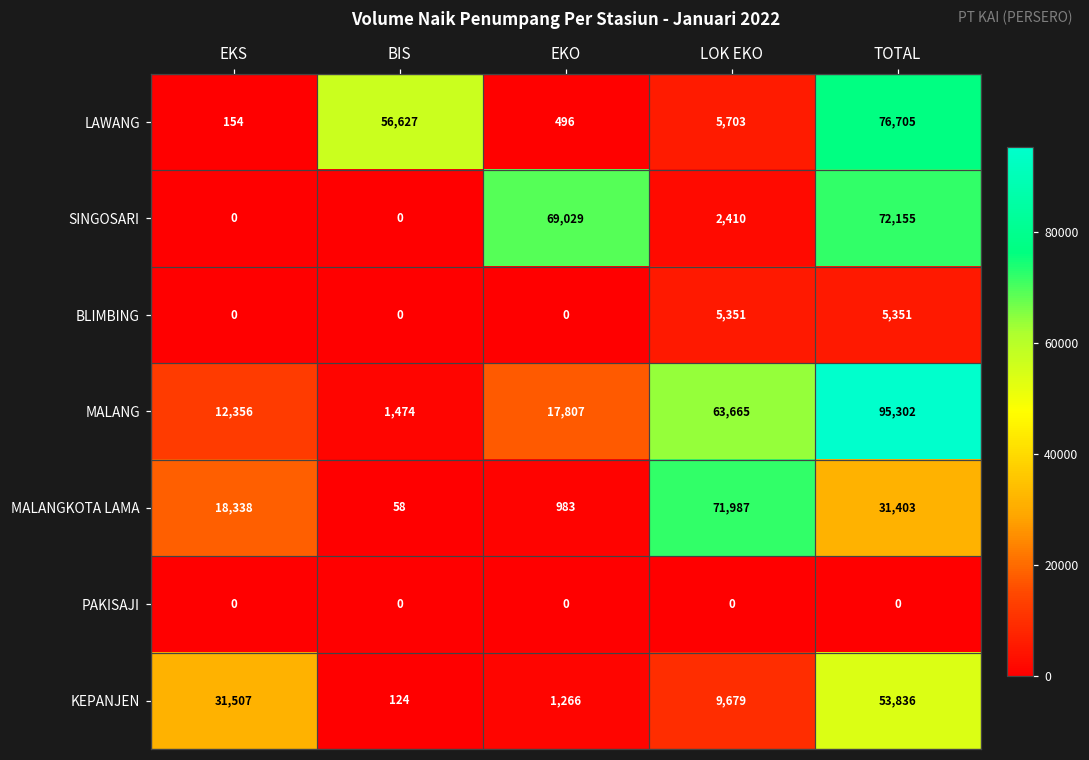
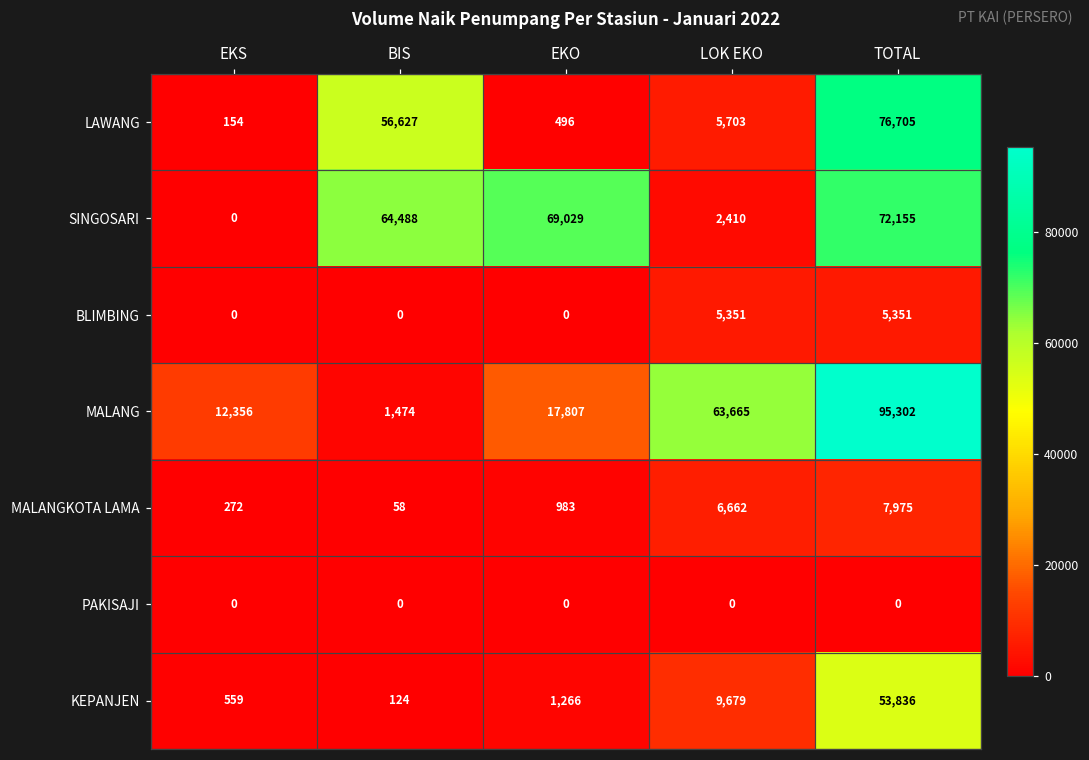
  {
    "LAWANG": {
      "EKS": "154",
      "BIS": "56,627",
      "EKO": "496",
      "LOK EKO": "5,703",
      "TOTAL": "76,705"
    },
    "SINGOSARI": {
      "EKS": "0",
-     "BIS": "0",
+     "BIS": "64,488",
      "EKO": "69,029",
      "LOK EKO": "2,410",
      "TOTAL": "72,155"
    },
    "BLIMBING": {
      "EKS": "0",
      "BIS": "0",
      "EKO": "0",
      "LOK EKO": "5,351",
      "TOTAL": "5,351"
    },
    "MALANG": {
      "EKS": "12,356",
      "BIS": "1,474",
      "EKO": "17,807",
      "LOK EKO": "63,665",
      "TOTAL": "95,302"
    },
    "MALANGKOTA LAMA": {
-     "EKS": "18,338",
+     "EKS": "272",
      "BIS": "58",
      "EKO": "983",
-     "LOK EKO": "71,987",
-     "TOTAL": "31,403"
+     "LOK EKO": "6,662",
+     "TOTAL": "7,975"
    },
    "PAKISAJI": {
      "EKS": "0",
      "BIS": "0",
      "EKO": "0",
      "LOK EKO": "0",
      "TOTAL": "0"
    },
    "KEPANJEN": {
-     "EKS": "31,507",
+     "EKS": "559",
      "BIS": "124",
      "EKO": "1,266",
      "LOK EKO": "9,679",
      "TOTAL": "53,836"
    }
  }
